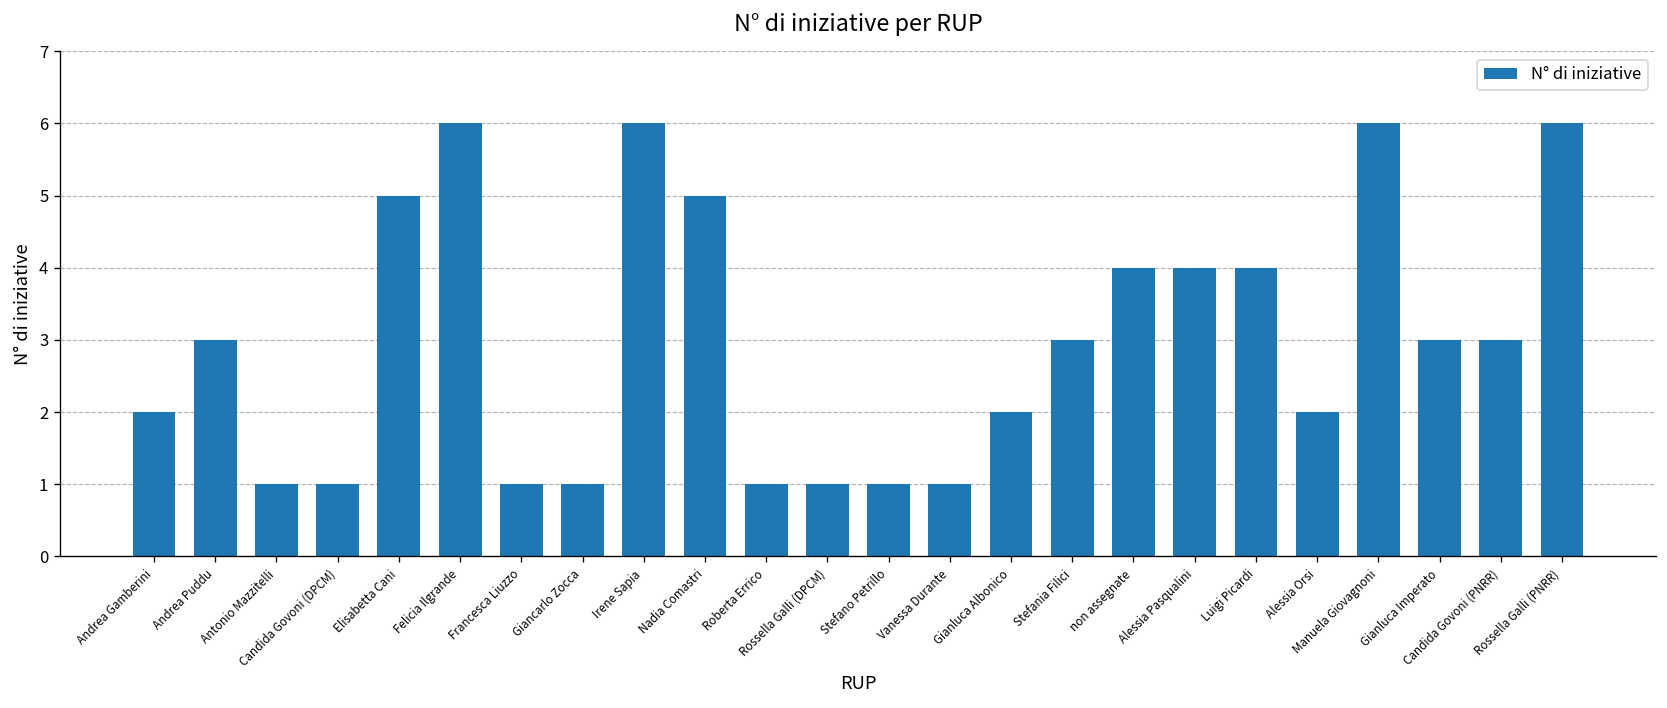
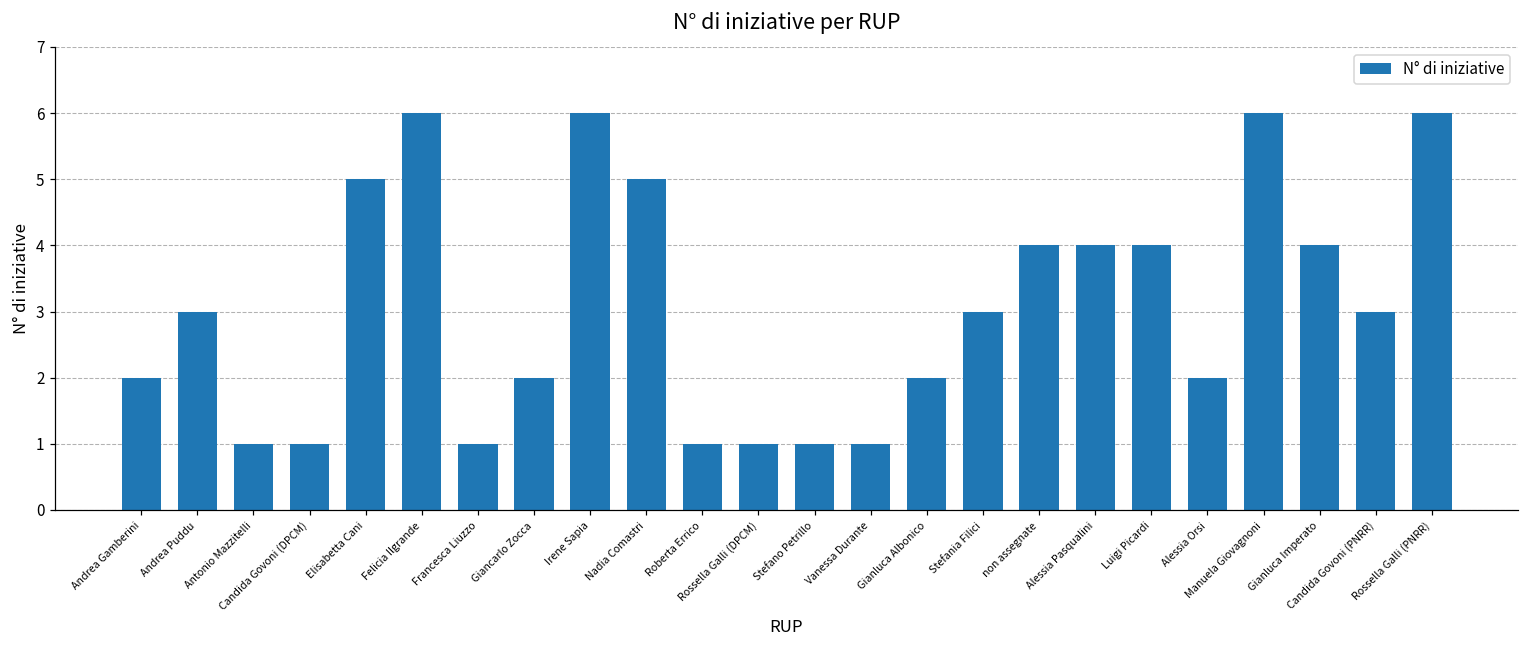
  {
    "Andrea Gamberini": 2,
    "Andrea Puddu": 3,
    "Antonio Mazzitelli": 1,
    "Candida Govoni (DPCM)": 1,
    "Elisabetta Cani": 5,
    "Felicia Ilgrande": 6,
    "Francesca Liuzzo": 1,
-   "Giancarlo Zocca": 1,
+   "Giancarlo Zocca": 2,
    "Irene Sapia": 6,
    "Nadia Comastri": 5,
    "Roberta Errico": 1,
    "Rossella Galli (DPCM)": 1,
    "Stefano Petrillo": 1,
    "Vanessa Durante": 1,
    "Gianluca Albonico": 2,
    "Stefania Filici": 3,
    "non assegnate": 4,
    "Alessia Pasqualini": 4,
    "Luigi Picardi": 4,
    "Alessia Orsi": 2,
    "Manuela Giovagnoni": 6,
-   "Gianluca Imperato": 3,
+   "Gianluca Imperato": 4,
    "Candida Govoni (PNRR)": 3,
    "Rossella Galli (PNRR)": 6
  }
